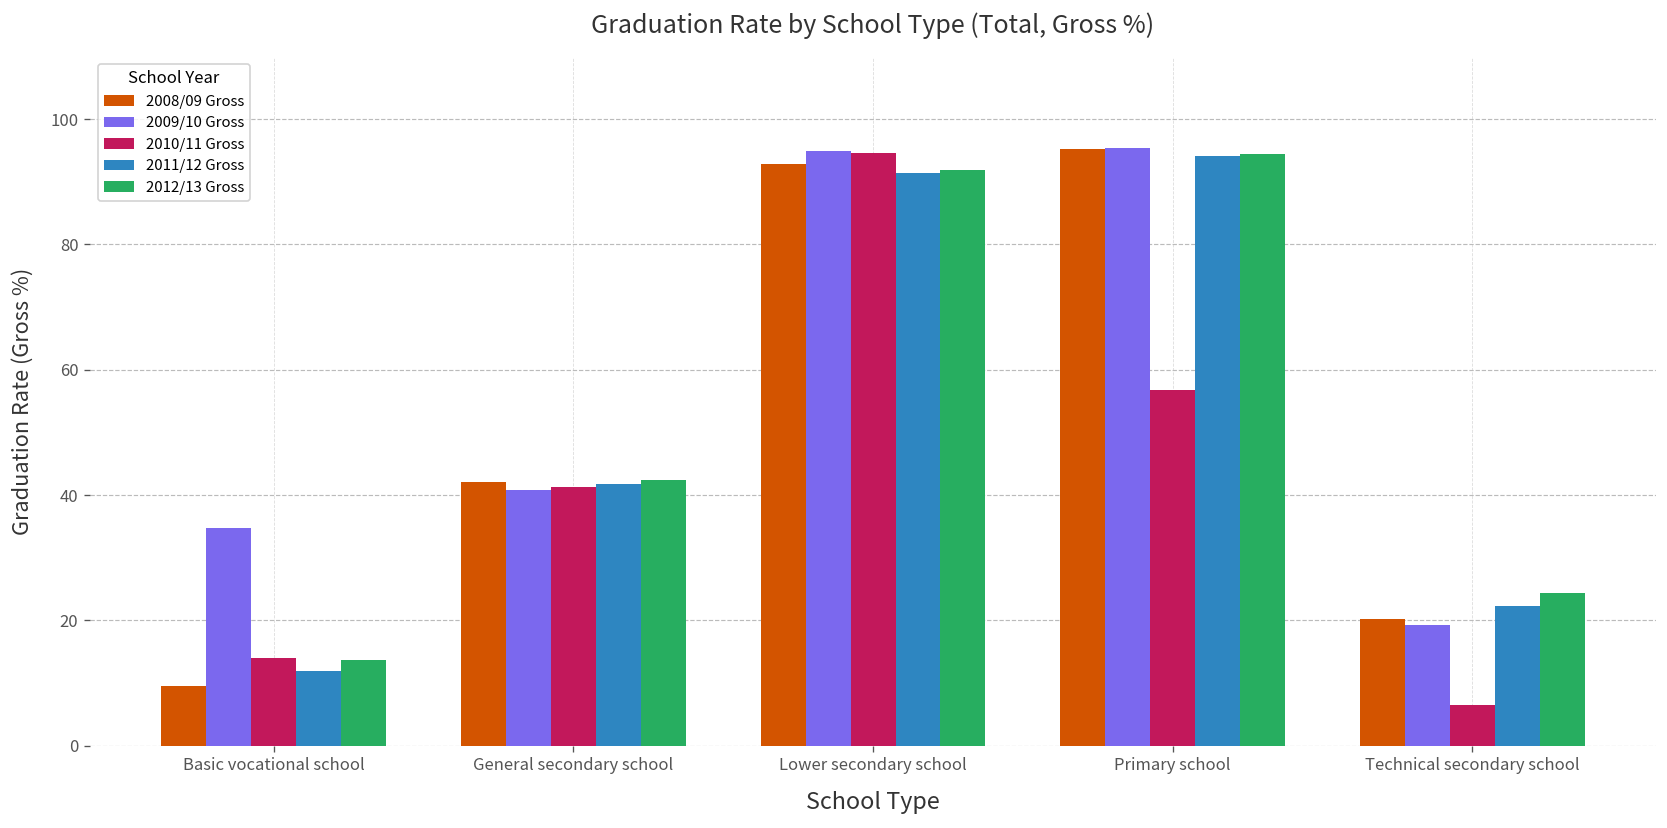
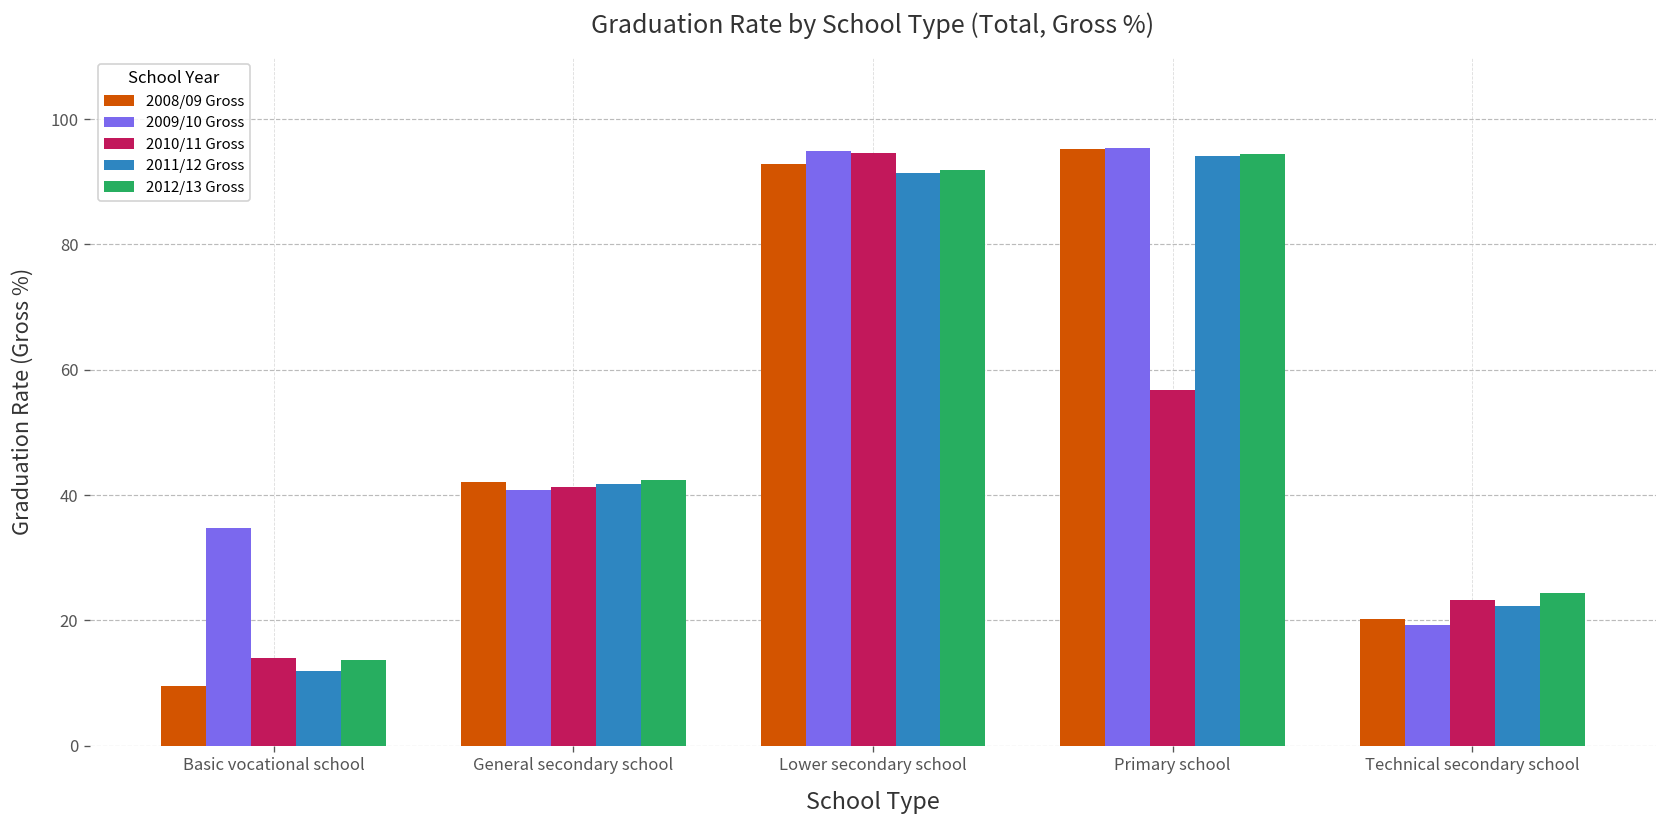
  {
    "2008/09 Gross": {
      "Basic vocational school": 10,
      "General secondary school": 42,
      "Lower secondary school": 93,
      "Primary school": 95,
      "Technical secondary school": 20
    },
    "2009/10 Gross": {
      "Basic vocational school": 35,
      "General secondary school": 41,
      "Lower secondary school": 95,
      "Primary school": 95,
      "Technical secondary school": 19
    },
    "2010/11 Gross": {
      "Basic vocational school": 14,
      "General secondary school": 41,
      "Lower secondary school": 95,
      "Primary school": 57,
-     "Technical secondary school": 6
+     "Technical secondary school": 23
    },
    "2011/12 Gross": {
      "Basic vocational school": 12,
      "General secondary school": 42,
      "Lower secondary school": 91,
      "Primary school": 94,
      "Technical secondary school": 22
    },
    "2012/13 Gross": {
      "Basic vocational school": 14,
      "General secondary school": 42,
      "Lower secondary school": 92,
      "Primary school": 94,
      "Technical secondary school": 24
    }
  }
